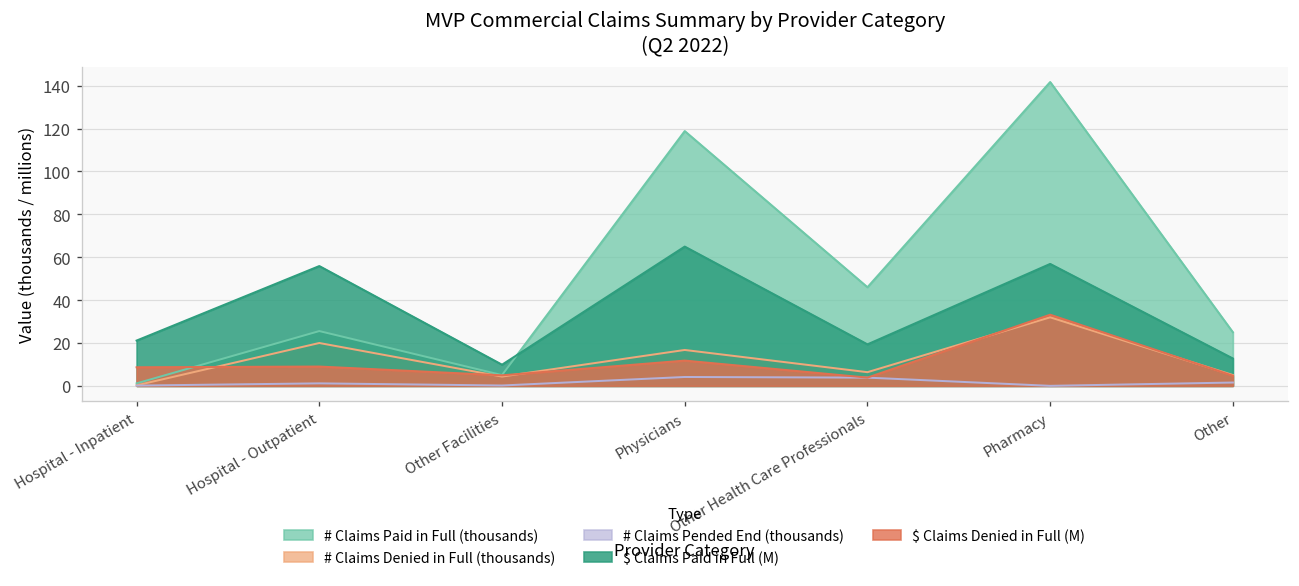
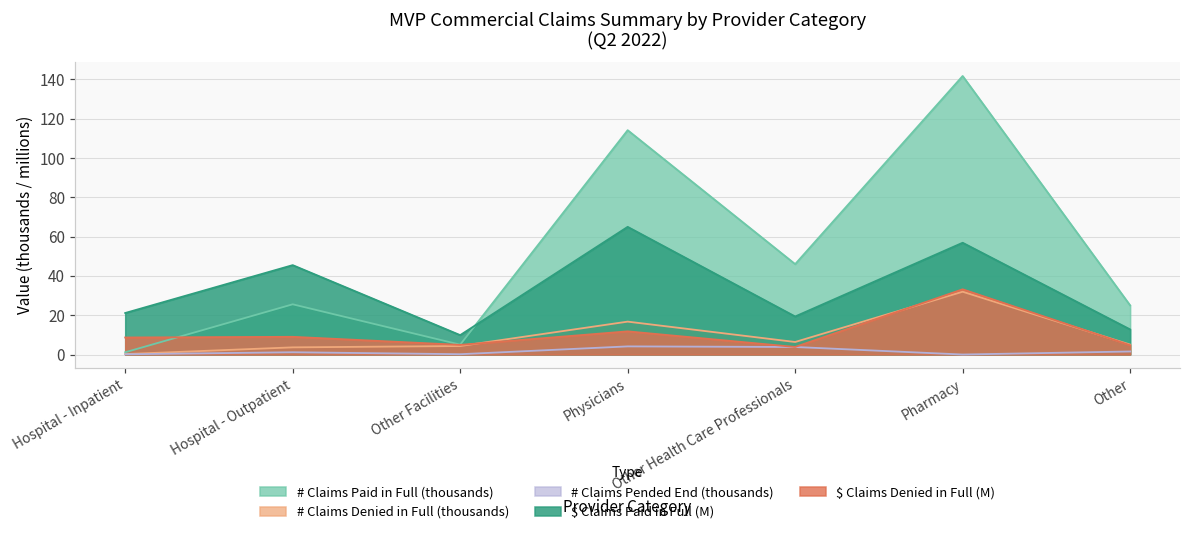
  {
    "# Claims Paid in Full (thousands)": {
      "Hospital - Outpatient": 26,
-     "Physicians": 119,
+     "Physicians": 114,
      "Other Health Care Professionals": 46,
      "Pharmacy": 142,
      "Other": 25
    },
    "# Claims Denied in Full (thousands)": {
-     "Hospital - Outpatient": 20,
+     "Hospital - Outpatient": 4,
      "Physicians": 17,
      "Other Health Care Professionals": 6
    },
    "# Claims Pended End (thousands)": {
      "Hospital - Outpatient": 1,
      "Other Facilities": 0,
      "Physicians": 4,
      "Pharmacy": 0,
      "Other": 2
    },
    "$ Claims Paid in Full (M)": {
      "Hospital - Inpatient": 21,
-     "Hospital - Outpatient": 56,
+     "Hospital - Outpatient": 45,
      "Other Facilities": 10,
      "Physicians": 65,
      "Other Health Care Professionals": 19,
      "Pharmacy": 57,
      "Other": 13
    },
    "$ Claims Denied in Full (M)": {
      "Hospital - Inpatient": 9,
      "Hospital - Outpatient": 9,
      "Physicians": 12
    }
  }
